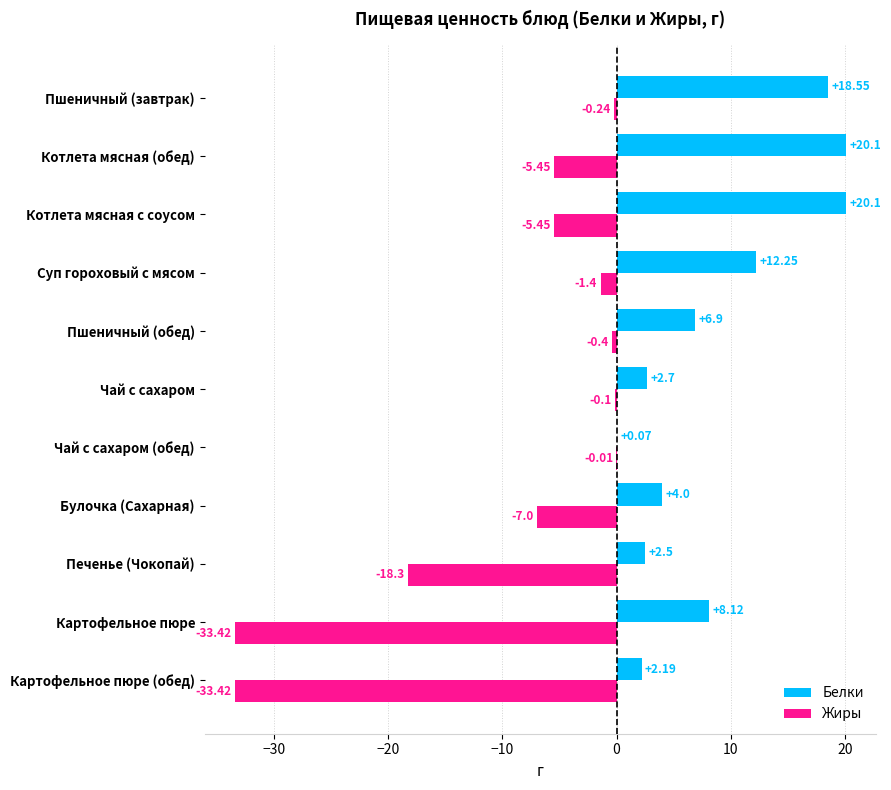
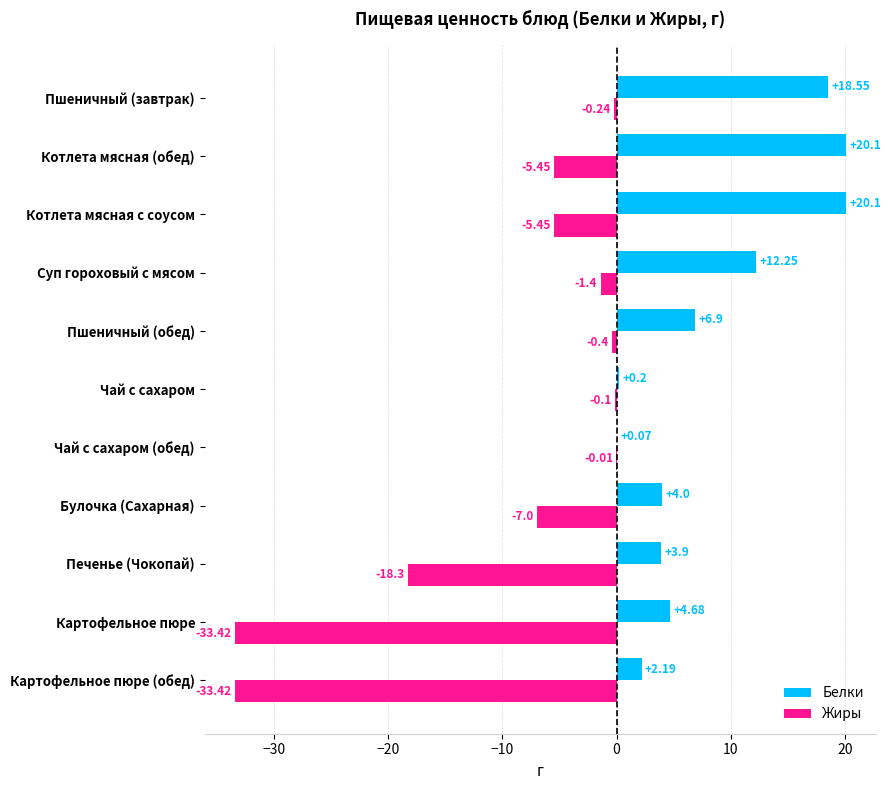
  {
    "Белки": {
      "Пшеничный (завтрак)": "+18.55",
      "Котлета мясная (обед)": "+20.1",
      "Котлета мясная с соусом": "+20.1",
      "Суп гороховый с мясом": "+12.25",
      "Пшеничный (обед)": "+6.9",
-     "Чай с сахаром": "+2.7",
+     "Чай с сахаром": "+0.2",
      "Чай с сахаром (обед)": "+0.07",
      "Булочка (Сахарная)": "+4.0",
-     "Печенье (Чокопай)": "+2.5",
-     "Картофельное пюре": "+8.12",
+     "Печенье (Чокопай)": "+3.9",
+     "Картофельное пюре": "+4.68",
      "Картофельное пюре (обед)": "+2.19"
    },
    "Жиры": {
      "Пшеничный (завтрак)": "-0.24",
      "Котлета мясная (обед)": "-5.45",
      "Котлета мясная с соусом": "-5.45",
      "Суп гороховый с мясом": "-1.4",
      "Пшеничный (обед)": "-0.4",
      "Чай с сахаром": "-0.1",
      "Чай с сахаром (обед)": "-0.01",
      "Булочка (Сахарная)": "-7.0",
      "Печенье (Чокопай)": "-18.3",
      "Картофельное пюре": "-33.42",
      "Картофельное пюре (обед)": "-33.42"
    }
  }
